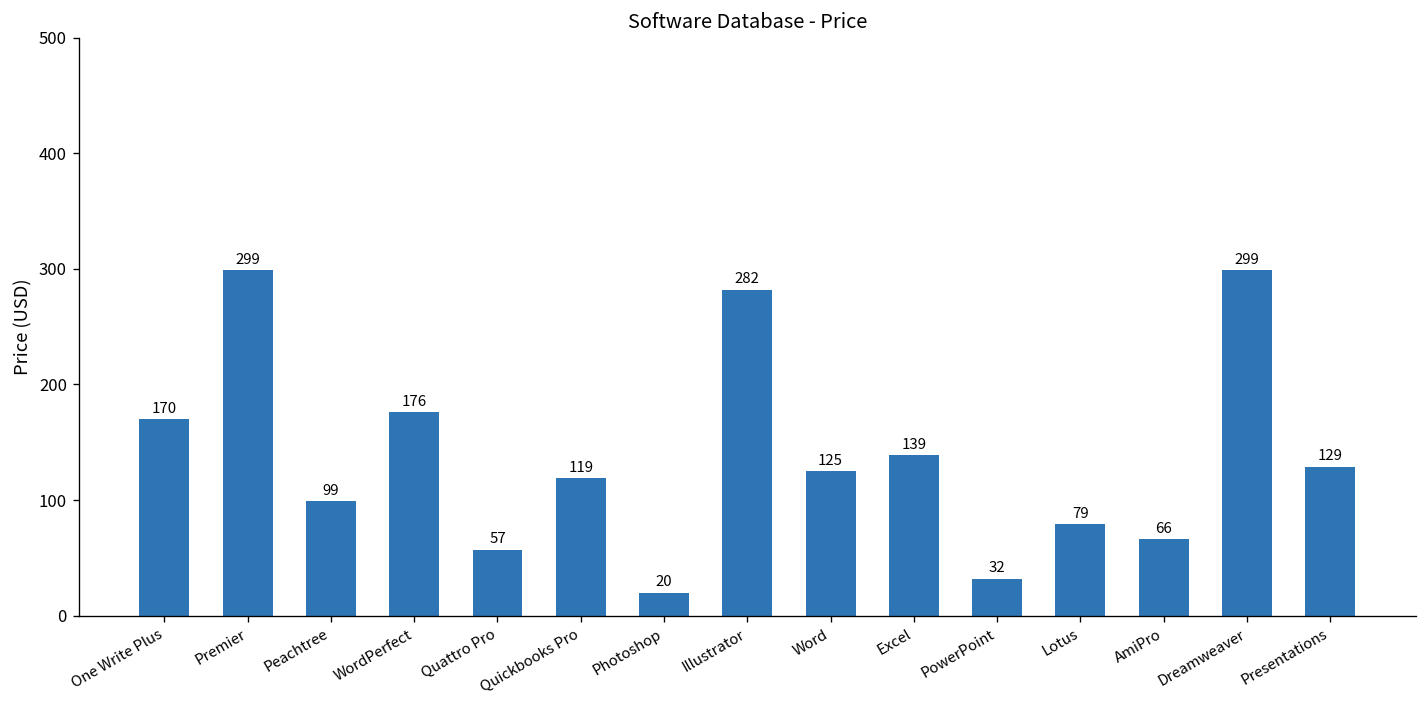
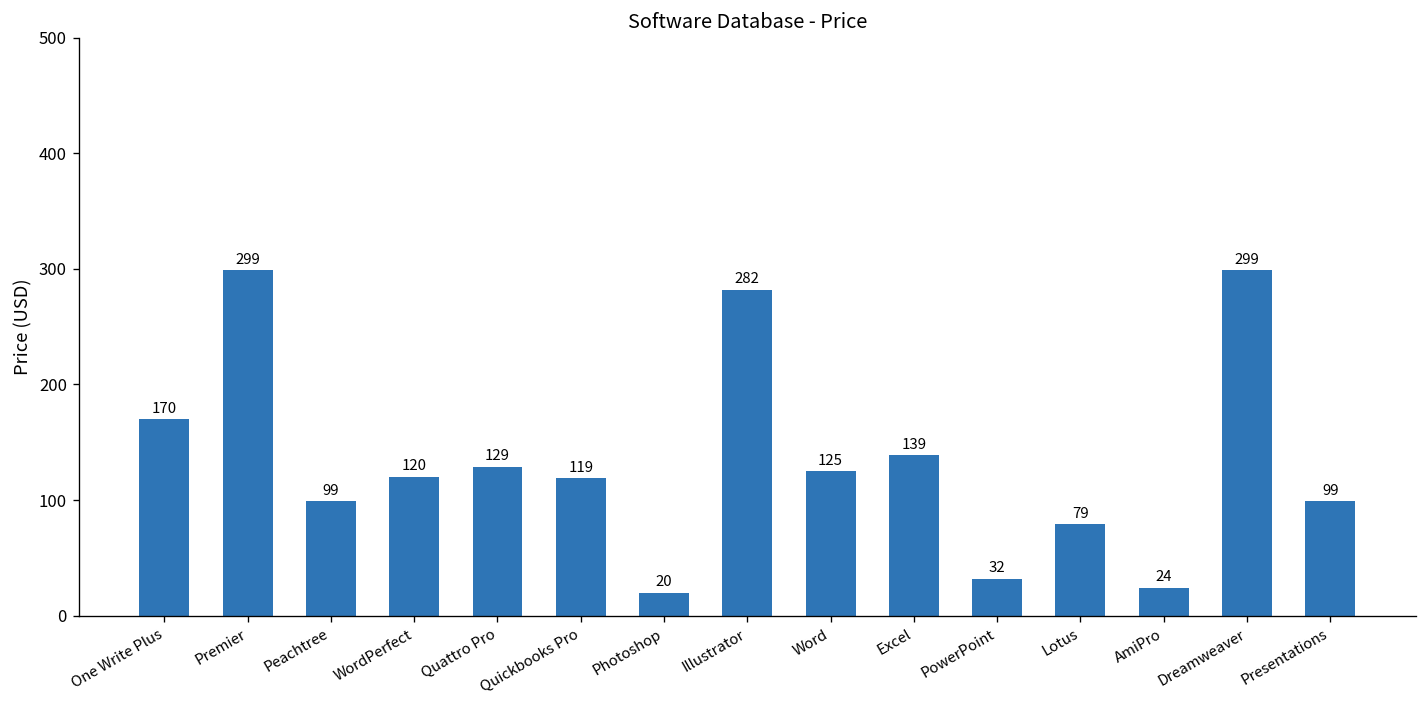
  {
    "One Write Plus": 170,
    "Premier": 299,
    "Peachtree": 99,
-   "WordPerfect": 176,
-   "Quattro Pro": 57,
+   "WordPerfect": 120,
+   "Quattro Pro": 129,
    "Quickbooks Pro": 119,
    "Photoshop": 20,
    "Illustrator": 282,
    "Word": 125,
    "Excel": 139,
    "PowerPoint": 32,
    "Lotus": 79,
-   "AmiPro": 66,
+   "AmiPro": 24,
    "Dreamweaver": 299,
-   "Presentations": 129
+   "Presentations": 99
  }
